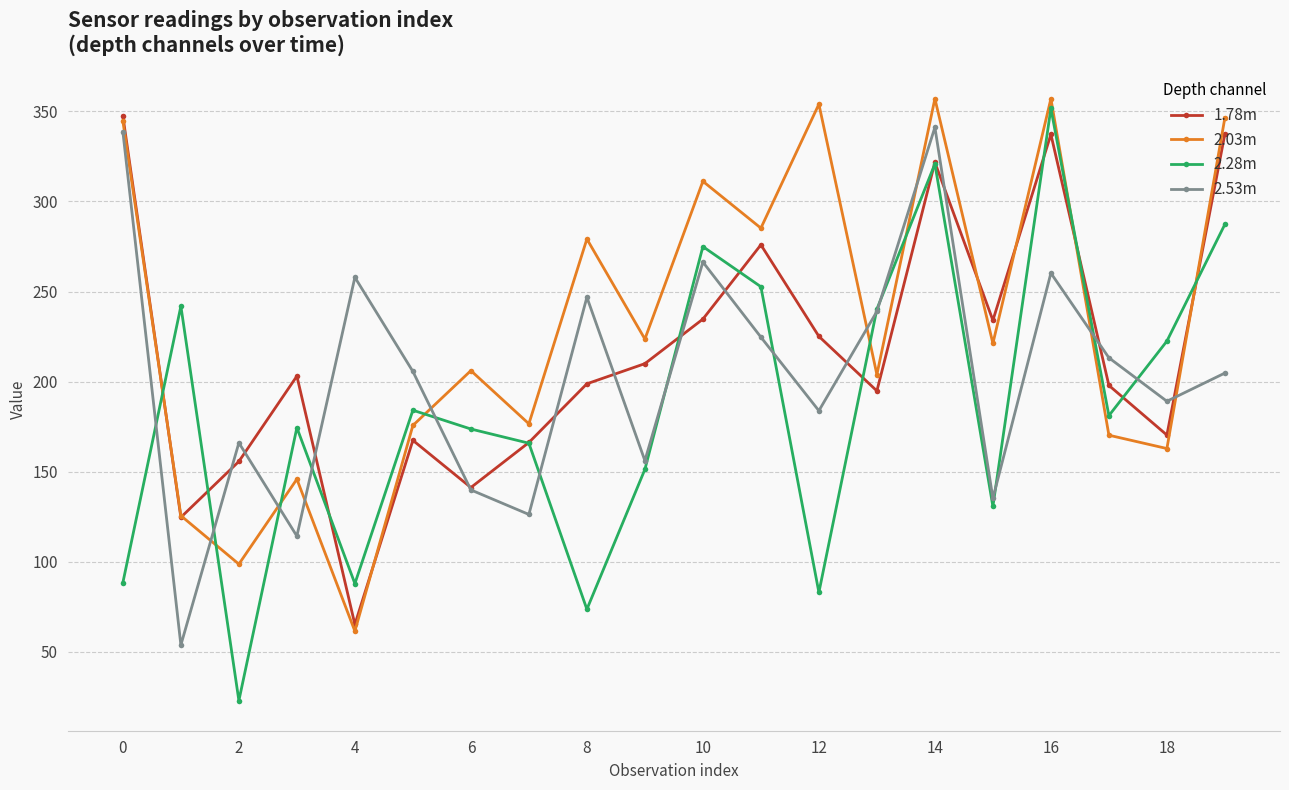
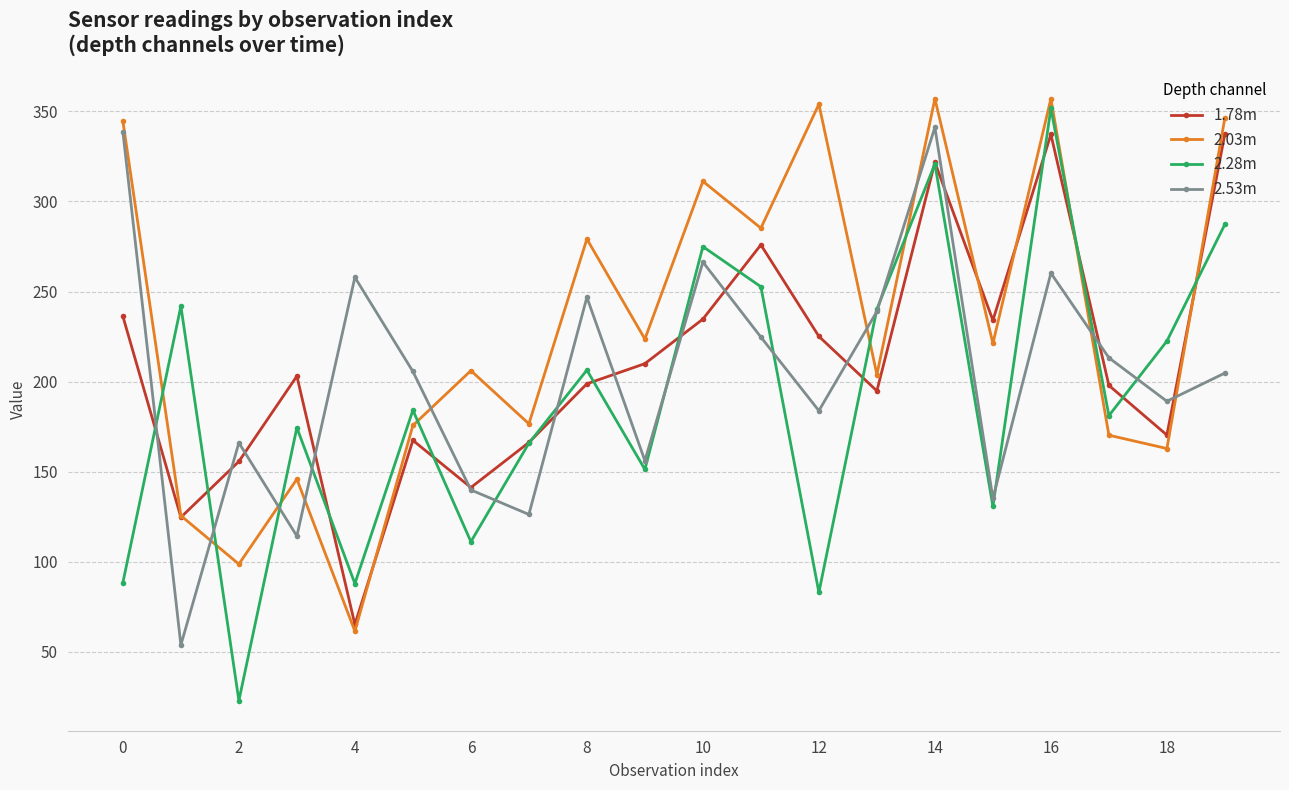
  {
    "1.78m": {
-     "0": 347,
+     "0": 236,
      "2": 156,
      "4": 65,
      "8": 199,
      "10": 235,
      "12": 225,
      "16": 337,
      "18": 170
    },
    "2.03m": {
      "0": 345,
      "2": 99,
      "4": 61,
      "6": 206,
      "8": 279,
      "10": 311,
      "12": 354,
      "14": 357,
      "16": 357,
      "18": 163
    },
    "2.28m": {
      "0": 88,
      "2": 23,
      "4": 88,
-     "6": 174,
-     "8": 74,
+     "6": 111,
+     "8": 206,
      "10": 275,
      "12": 83,
      "16": 352,
      "18": 222
    },
    "2.53m": {
      "0": 339,
      "2": 166,
      "4": 258,
      "8": 247,
      "10": 266,
      "12": 184,
      "14": 341,
      "16": 260,
      "18": 189
    }
  }
